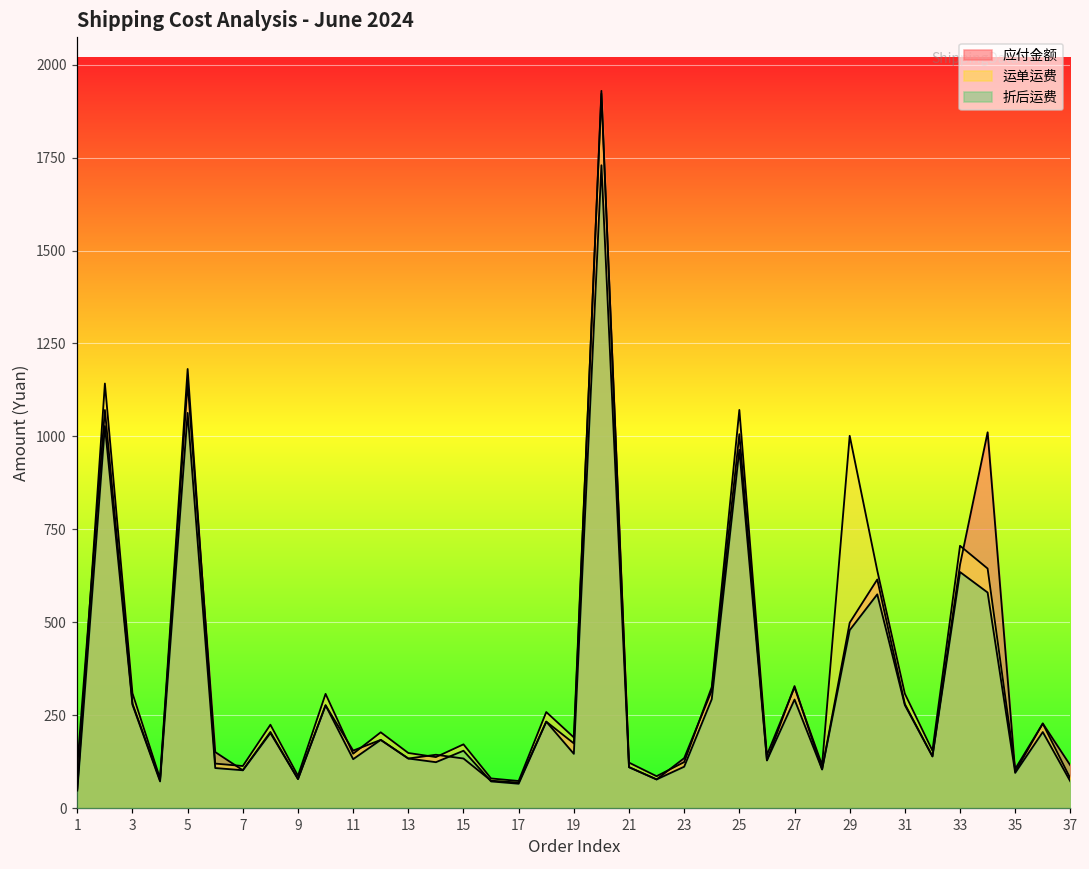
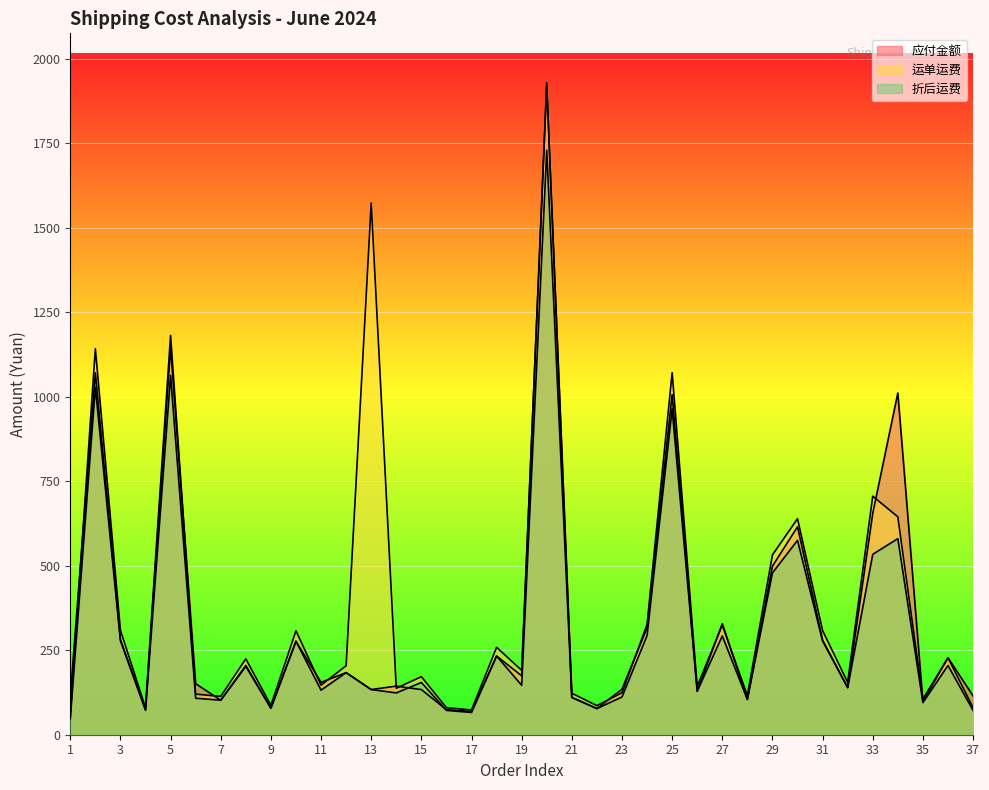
  {
    "应付金额": {
      "1": 110,
      "5": 1150,
      "11": 150,
      "15": 130,
      "19": 170,
      "23": 130,
      "25": 1010,
      "29": 500,
      "33": 660,
      "37": 120
    },
    "运单运费": {
      "3": 310,
      "5": 1180,
      "7": 110,
      "9": 90,
      "11": 150,
-     "13": 150,
+     "13": 1570,
      "15": 170,
      "19": 190,
      "21": 120,
      "23": 120,
      "25": 1070,
-     "29": 1000,
+     "29": 530,
      "31": 310,
      "33": 710,
      "35": 110,
      "37": 80
    },
    "折后运费": {
      "5": 1060,
      "11": 130,
      "15": 150,
      "19": 150,
      "23": 110,
      "25": 960,
      "27": 290,
      "29": 480,
-     "33": 640,
+     "33": 530,
      "37": 70
    }
  }
